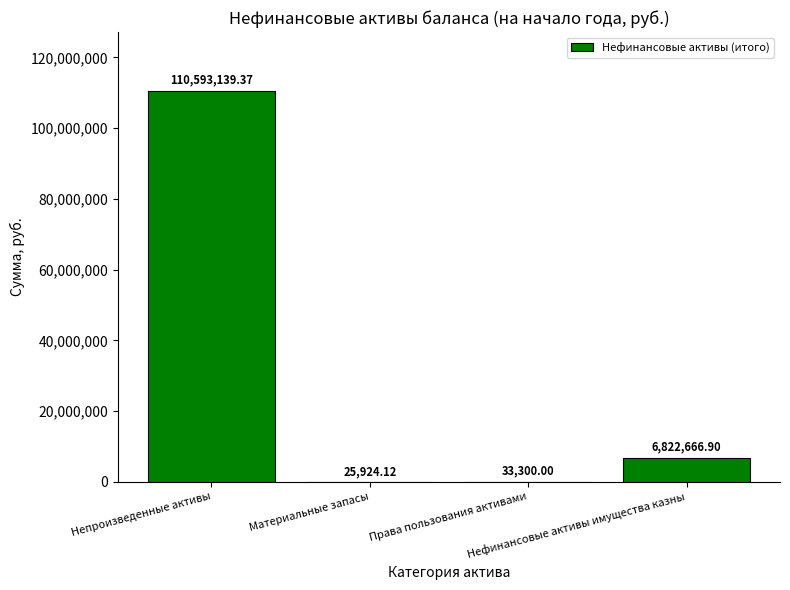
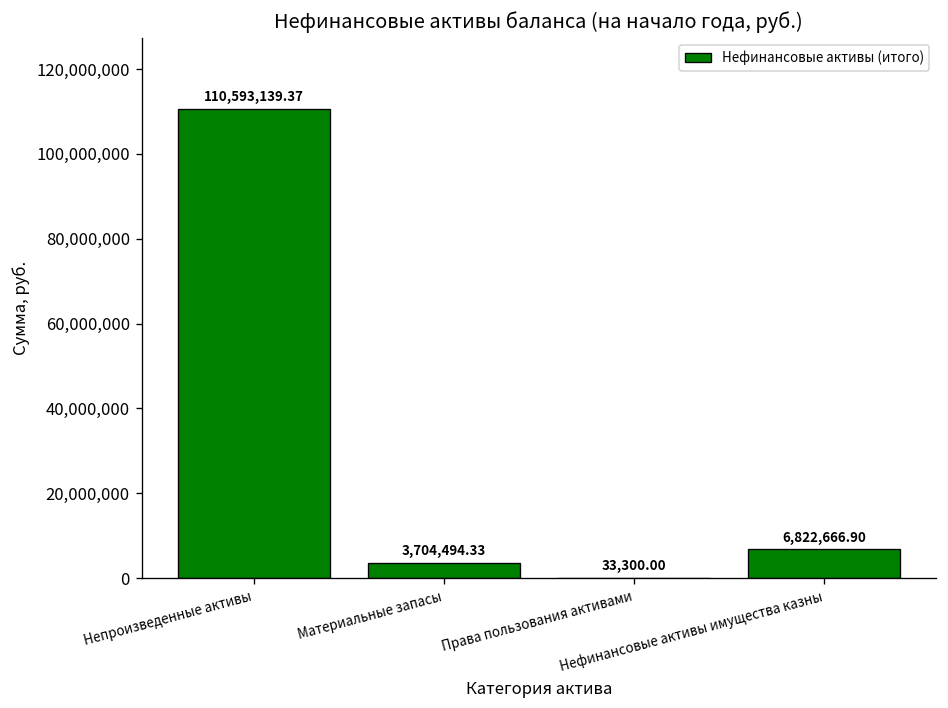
  {
    "Непроизведенные активы": "110,593,139.37",
-   "Материальные запасы": "25,924.12",
+   "Материальные запасы": "3,704,494.33",
    "Права пользования активами": "33,300.00",
    "Нефинансовые активы имущества казны": "6,822,666.90"
  }
